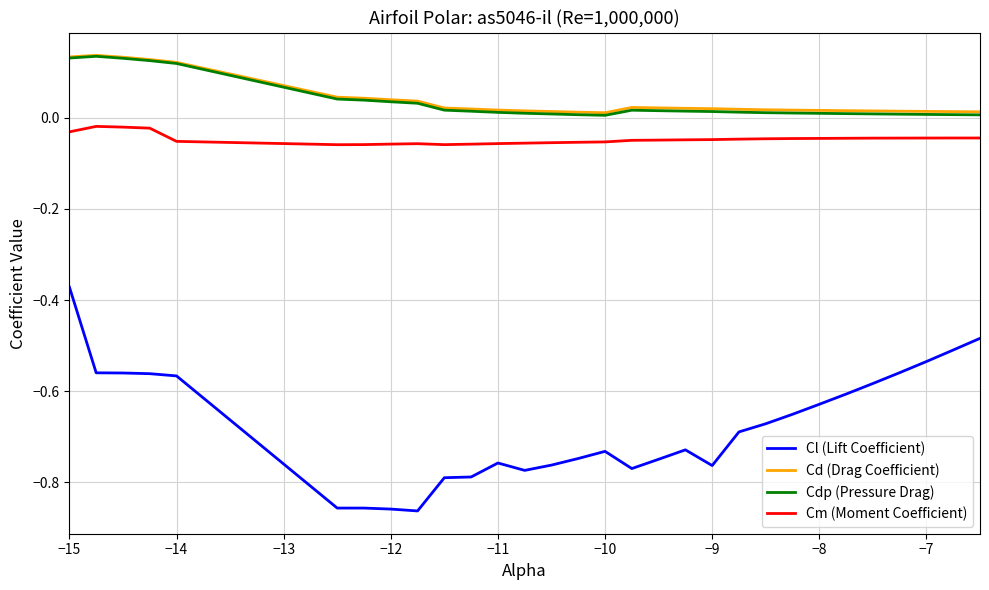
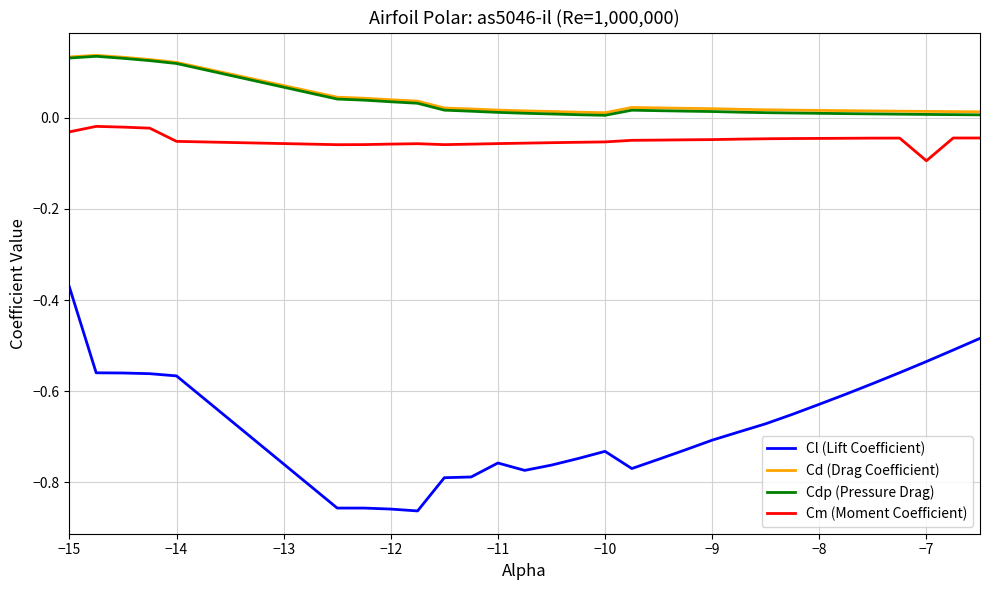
  {
    "Cl (Lift Coefficient)": {
      "−15": -0.37,
      "−14": -0.57,
      "−12": -0.86,
      "−11": -0.76,
      "−10": -0.73,
-     "−9": -0.76,
+     "−9": -0.71,
      "−8": -0.63,
      "−7": -0.54
    },
    "Cd (Drag Coefficient)": {
      "−10": 0.01,
      "−9": 0.02,
      "−8": 0.02,
      "−7": 0.01
    },
    "Cdp (Pressure Drag)": {
      "−10": 0.01,
      "−9": 0.01,
      "−8": 0.01,
      "−7": 0.01
    },
    "Cm (Moment Coefficient)": {
      "−15": -0.03,
      "−14": -0.05,
      "−12": -0.06,
      "−11": -0.06,
      "−10": -0.05,
      "−9": -0.05,
      "−8": -0.05,
-     "−7": -0.04
+     "−7": -0.09
    }
  }
